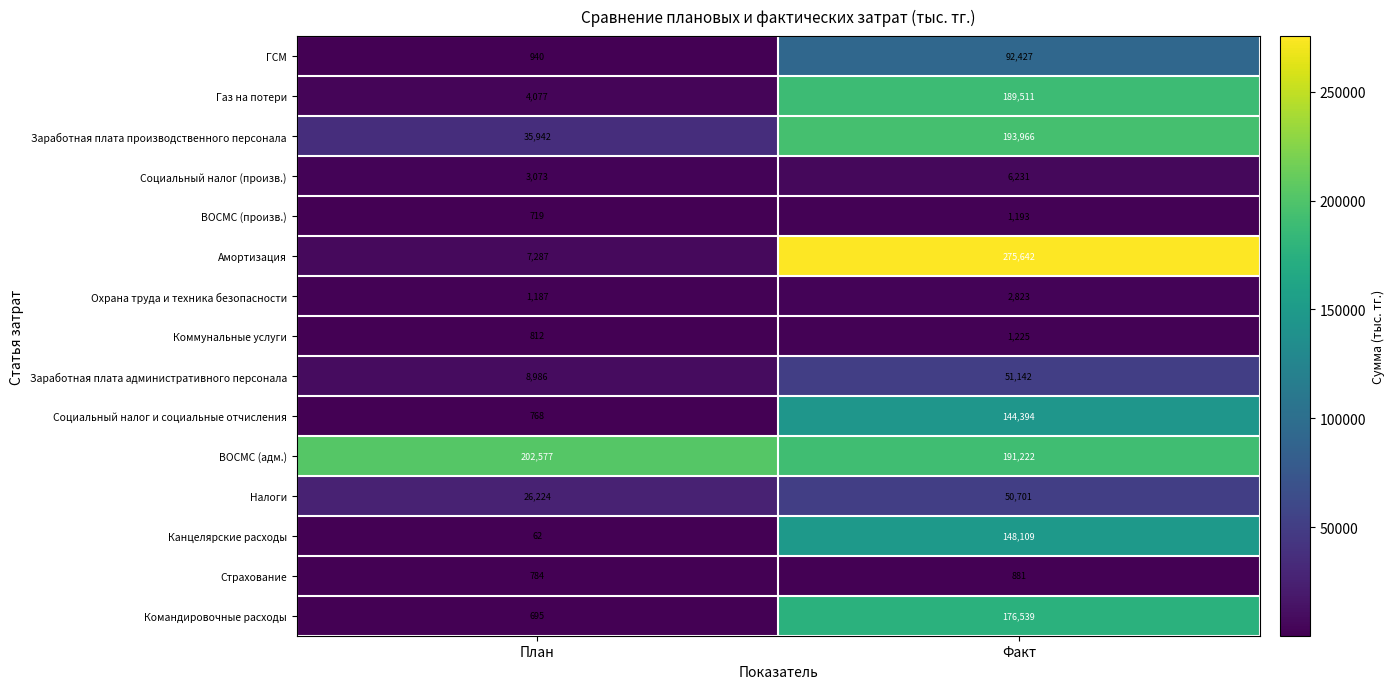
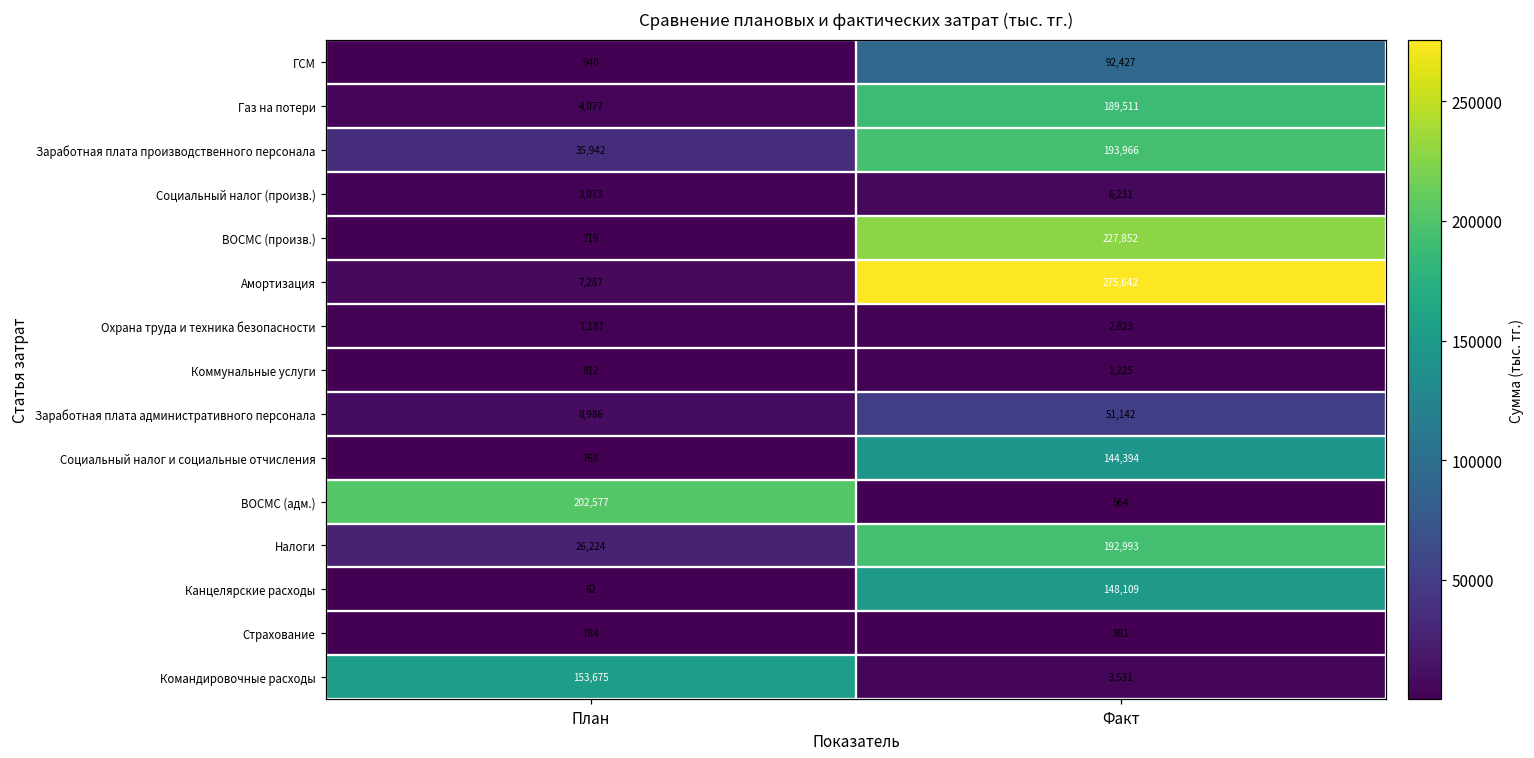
  {
    "ГСМ": {
      "План": "940",
      "Факт": "92,427"
    },
    "Газ на потери": {
      "План": "4,077",
      "Факт": "189,511"
    },
    "Заработная плата производственного персонала": {
      "План": "35,942",
      "Факт": "193,966"
    },
    "Социальный налог (произв.)": {
      "План": "3,073",
      "Факт": "6,231"
    },
    "ВОСМС (произв.)": {
      "План": "719",
-     "Факт": "1,193"
+     "Факт": "227,852"
    },
    "Амортизация": {
      "План": "7,287",
      "Факт": "275,642"
    },
    "Охрана труда и техника безопасности": {
      "План": "1,187",
      "Факт": "2,823"
    },
    "Коммунальные услуги": {
      "План": "812",
      "Факт": "1,225"
    },
    "Заработная плата административного персонала": {
      "План": "8,986",
      "Факт": "51,142"
    },
    "Социальный налог и социальные отчисления": {
      "План": "768",
      "Факт": "144,394"
    },
    "ВОСМС (адм.)": {
      "План": "202,577",
-     "Факт": "191,222"
+     "Факт": "564"
    },
    "Налоги": {
      "План": "26,224",
-     "Факт": "50,701"
+     "Факт": "192,993"
    },
    "Канцелярские расходы": {
      "План": "62",
      "Факт": "148,109"
    },
    "Страхование": {
      "План": "784",
      "Факт": "881"
    },
    "Командировочные расходы": {
-     "План": "695",
-     "Факт": "176,539"
+     "План": "153,675",
+     "Факт": "3,531"
    }
  }
